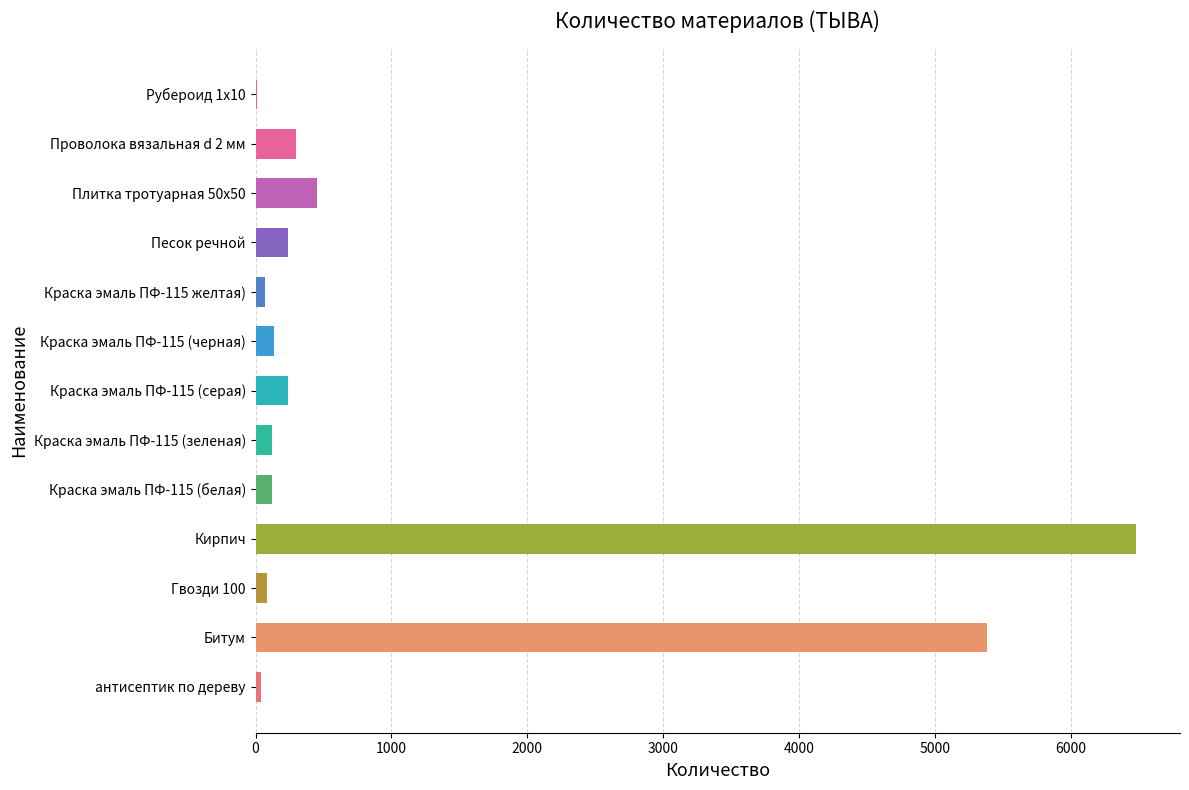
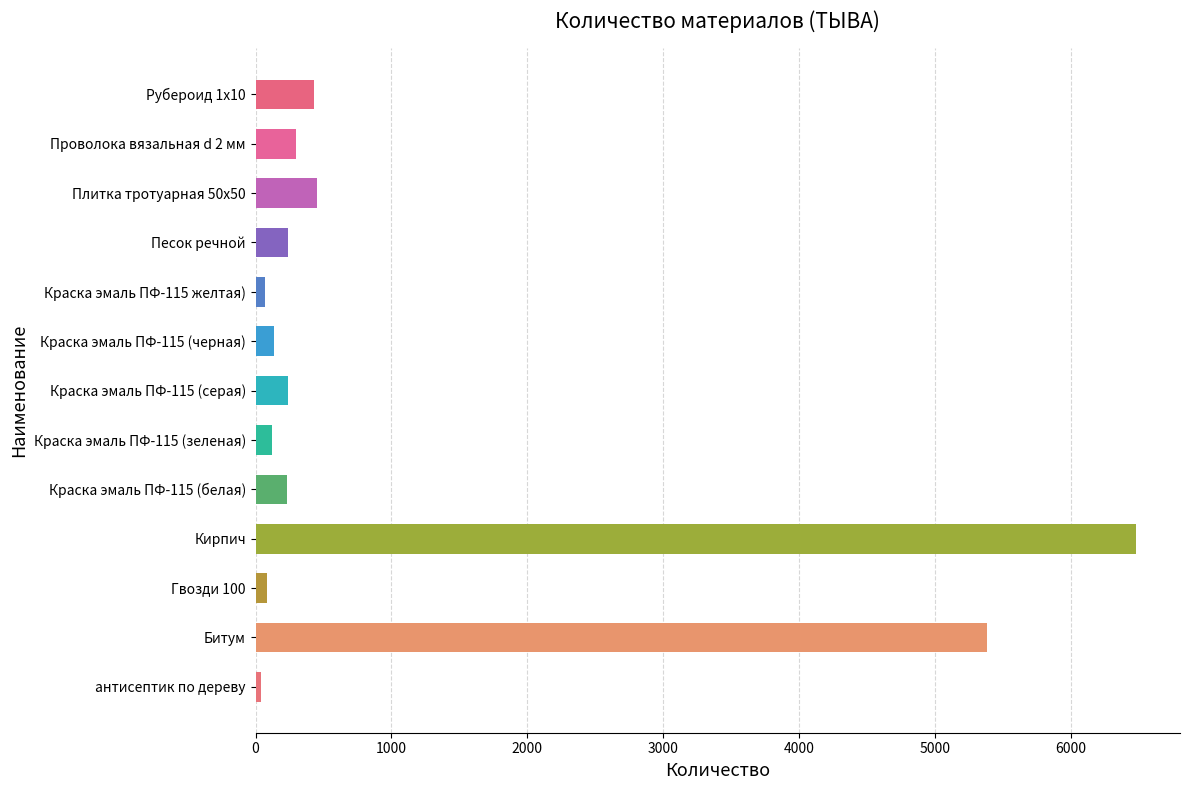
  {
-   "Рубероид 1х10": 10,
+   "Рубероид 1х10": 430,
    "Проволока вязальная d 2 мм": 300,
    "Плитка тротуарная 50х50": 450,
    "Песок речной": 240,
    "Краска эмаль ПФ-115 желтая)": 70,
    "Краска эмаль ПФ-115 (черная)": 140,
    "Краска эмаль ПФ-115 (серая)": 240,
    "Краска эмаль ПФ-115 (зеленая)": 120,
-   "Краска эмаль ПФ-115 (белая)": 120,
+   "Краска эмаль ПФ-115 (белая)": 230,
    "Кирпич": 6480,
    "Гвозди 100": 90,
    "Битум": 5380,
    "антисептик по дереву": 40
  }
